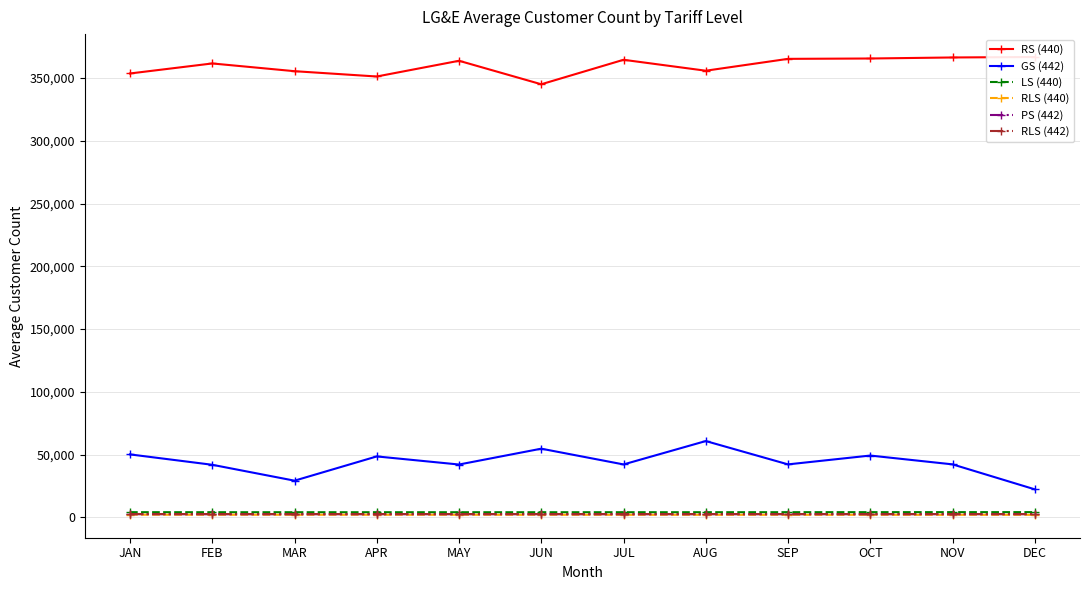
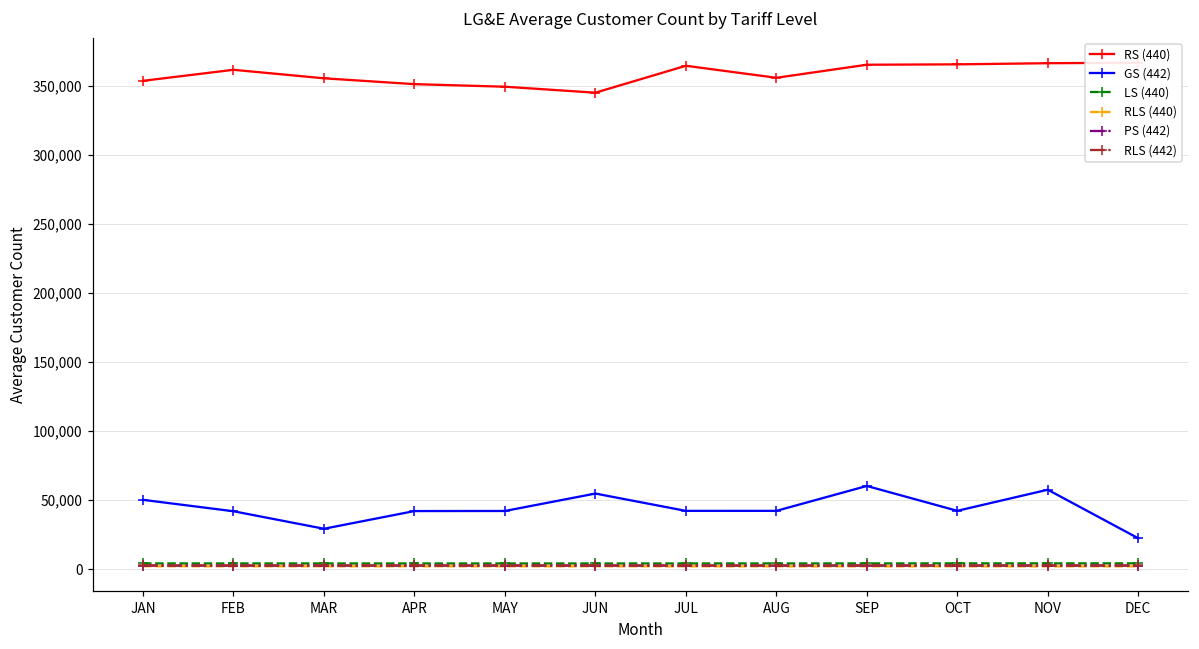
  {
    "RS (440)": {
      "JAN": "354,000",
      "FEB": "362,000",
      "MAR": "355,000",
      "APR": "351,000",
-     "MAY": "364,000",
+     "MAY": "349,000",
      "JUN": "345,000",
      "JUL": "364,000",
      "AUG": "356,000",
      "SEP": "365,000",
      "OCT": "366,000",
      "NOV": "366,000"
    },
    "GS (442)": {
      "JAN": "50,000",
      "FEB": "42,000",
      "MAR": "29,000",
-     "APR": "49,000",
+     "APR": "42,000",
      "MAY": "42,000",
      "JUN": "55,000",
      "JUL": "42,000",
-     "AUG": "61,000",
-     "SEP": "42,000",
-     "OCT": "49,000",
-     "NOV": "42,000",
+     "AUG": "42,000",
+     "SEP": "60,000",
+     "OCT": "42,000",
+     "NOV": "57,000",
      "DEC": "22,000"
    }
  }
